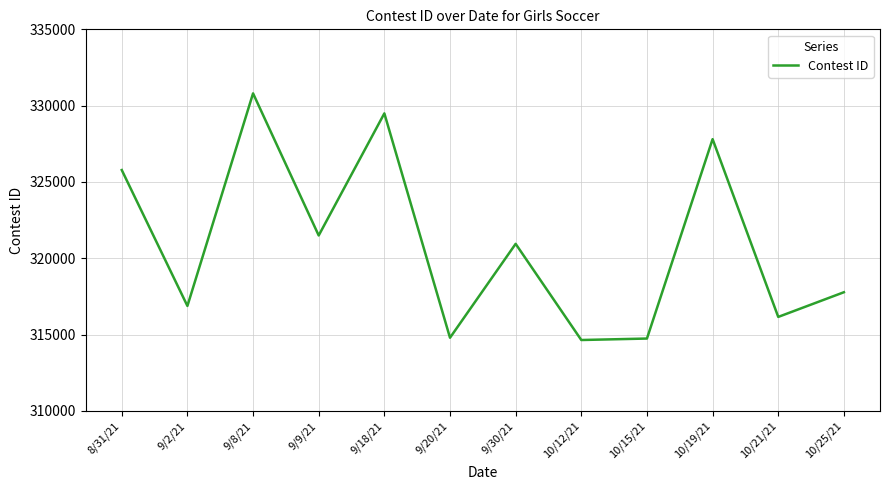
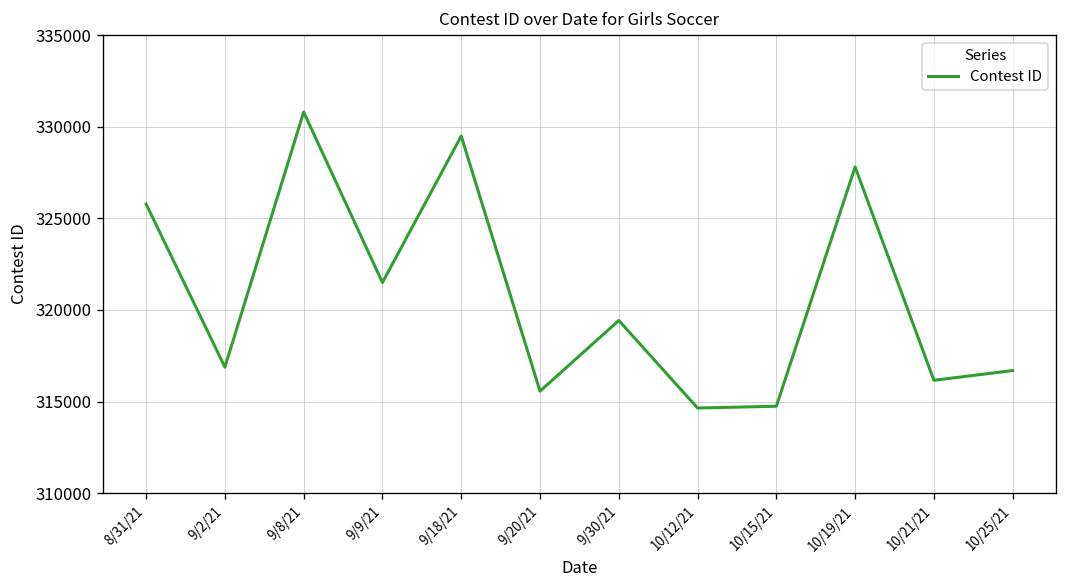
  {
    "8/31/21": 325800,
    "9/2/21": 316900,
    "9/8/21": 330800,
    "9/9/21": 321500,
    "9/18/21": 329500,
-   "9/20/21": 314800,
-   "9/30/21": 320900,
+   "9/20/21": 315600,
+   "9/30/21": 319400,
    "10/12/21": 314600,
    "10/15/21": 314700,
    "10/19/21": 327800,
    "10/21/21": 316200,
-   "10/25/21": 317800
+   "10/25/21": 316700
  }
